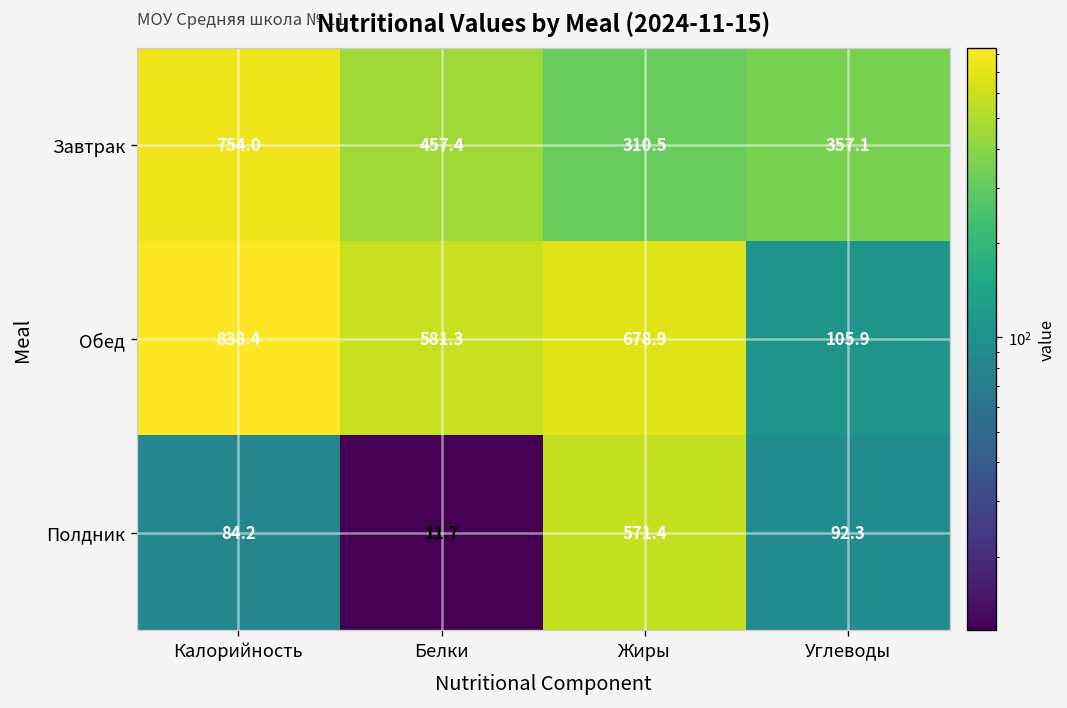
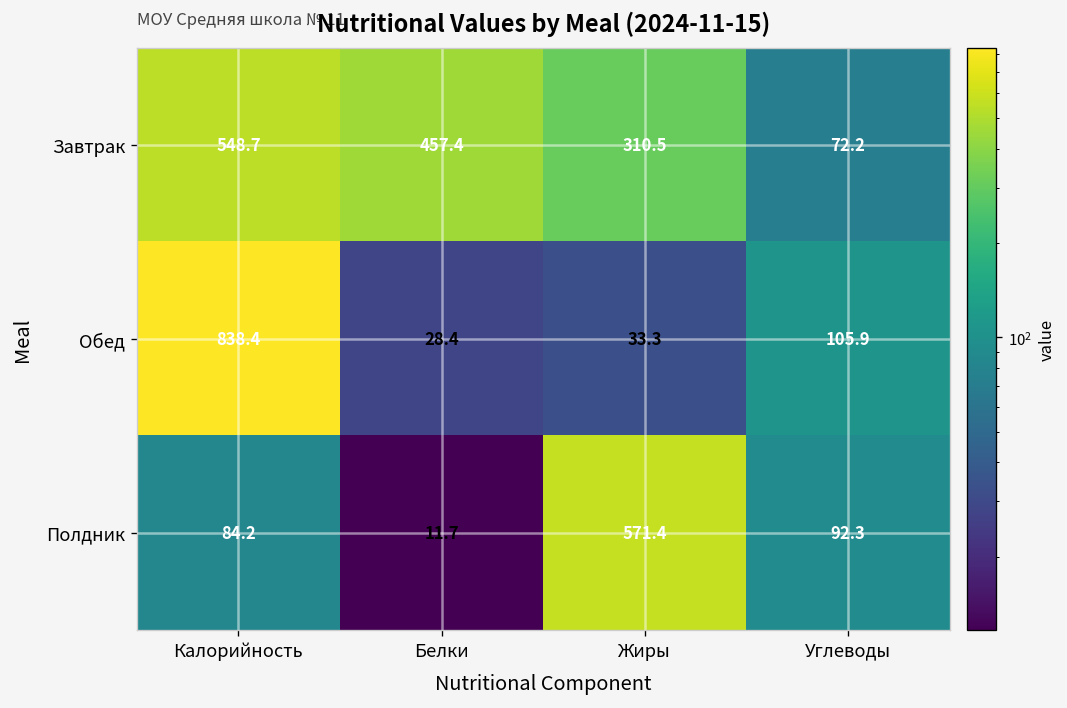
  {
    "Завтрак": {
-     "Калорийность": 754.0,
+     "Калорийность": 548.7,
      "Белки": 457.4,
      "Жиры": 310.5,
-     "Углеводы": 357.1
+     "Углеводы": 72.2
    },
    "Обед": {
      "Калорийность": 838.4,
-     "Белки": 581.3,
-     "Жиры": 678.9,
+     "Белки": 28.4,
+     "Жиры": 33.3,
      "Углеводы": 105.9
    },
    "Полдник": {
      "Калорийность": 84.2,
      "Белки": 11.7,
      "Жиры": 571.4,
      "Углеводы": 92.3
    }
  }
